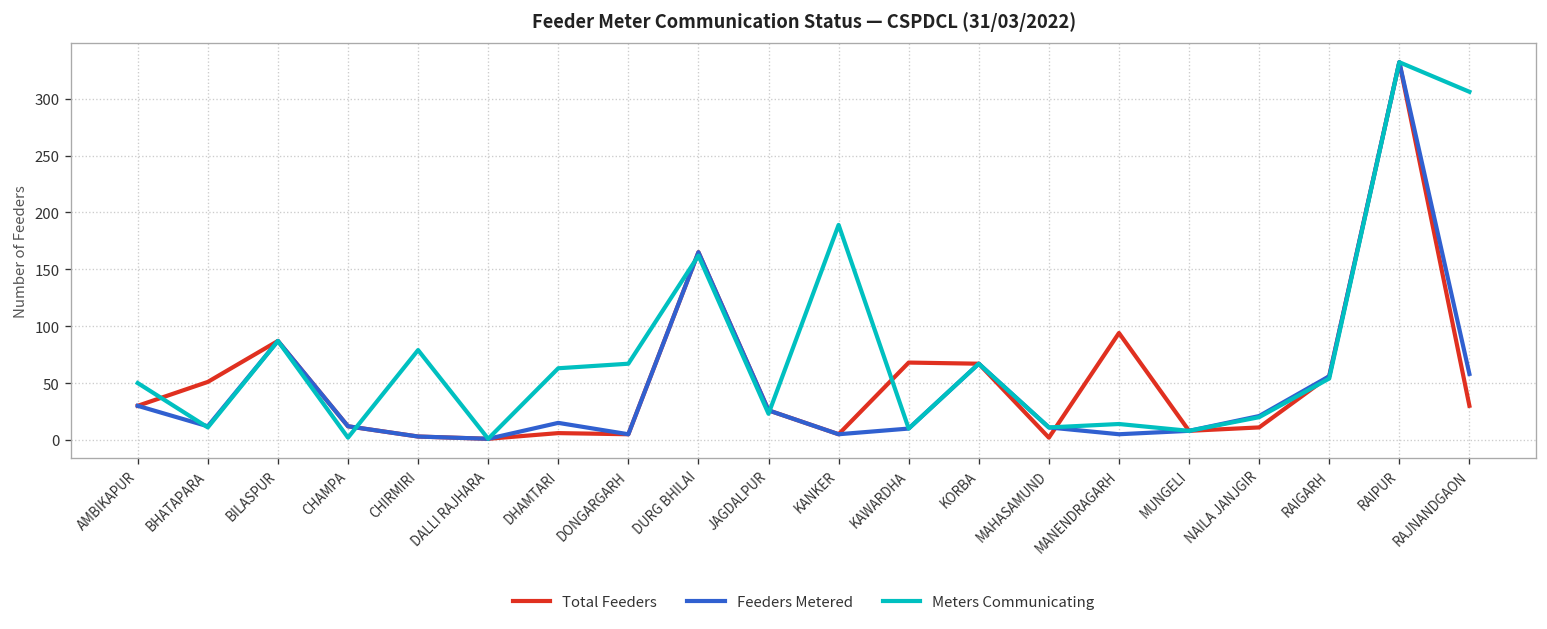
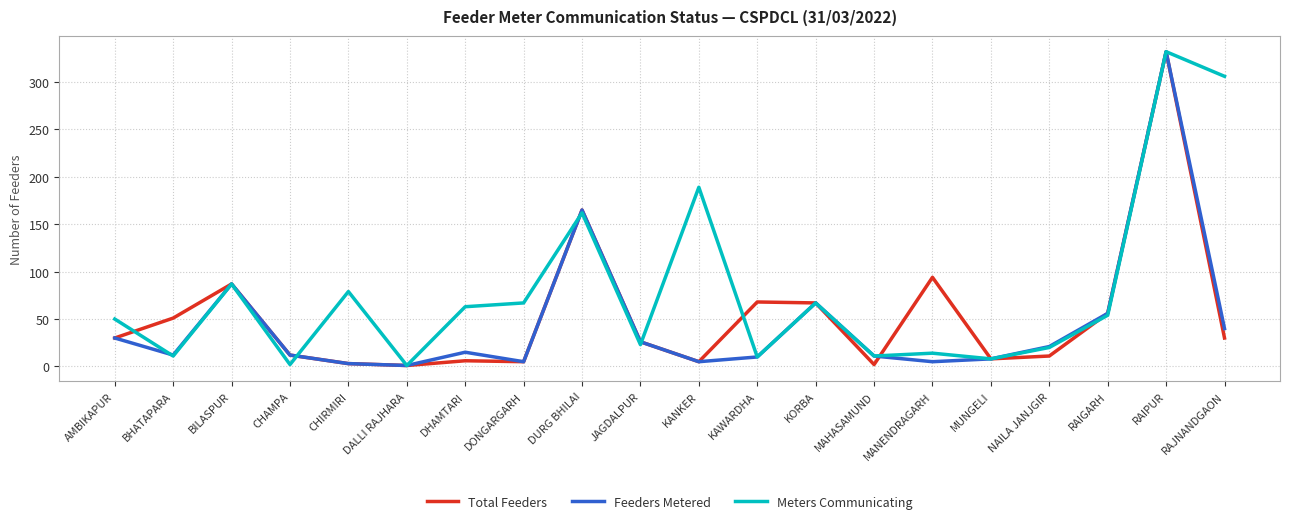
  {
    "Total Feeders": {
      "BHATAPARA": 50,
      "DHAMTARI": 10,
      "KAWARDHA": 70,
      "MAHASAMUND": 0,
      "MANENDRAGARH": 90,
      "NAILA JANJGIR": 10,
      "RAJNANDGAON": 30
    },
    "Feeders Metered": {
      "DHAMTARI": 20,
      "MANENDRAGARH": 10,
-     "RAJNANDGAON": 60
+     "RAJNANDGAON": 40
    },
    "Meters Communicating": {
      "AMBIKAPUR": 50,
      "CHAMPA": 0,
      "CHIRMIRI": 80,
      "DHAMTARI": 60,
      "DONGARGARH": 70,
      "DURG BHILAI": 160,
      "JAGDALPUR": 20,
      "KANKER": 190,
      "MANENDRAGARH": 10,
      "RAJNANDGAON": 310
    }
  }
